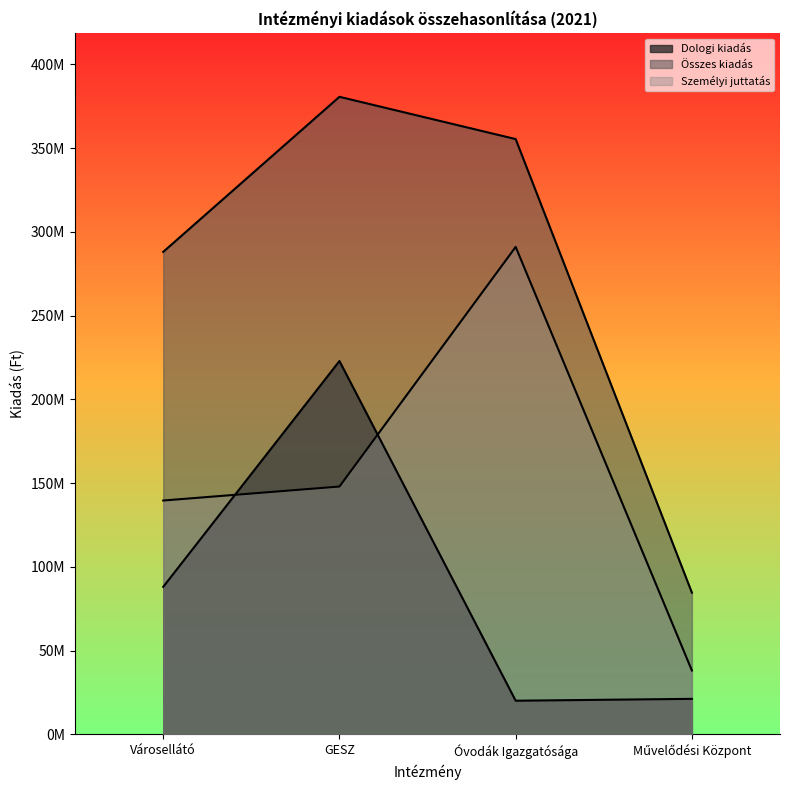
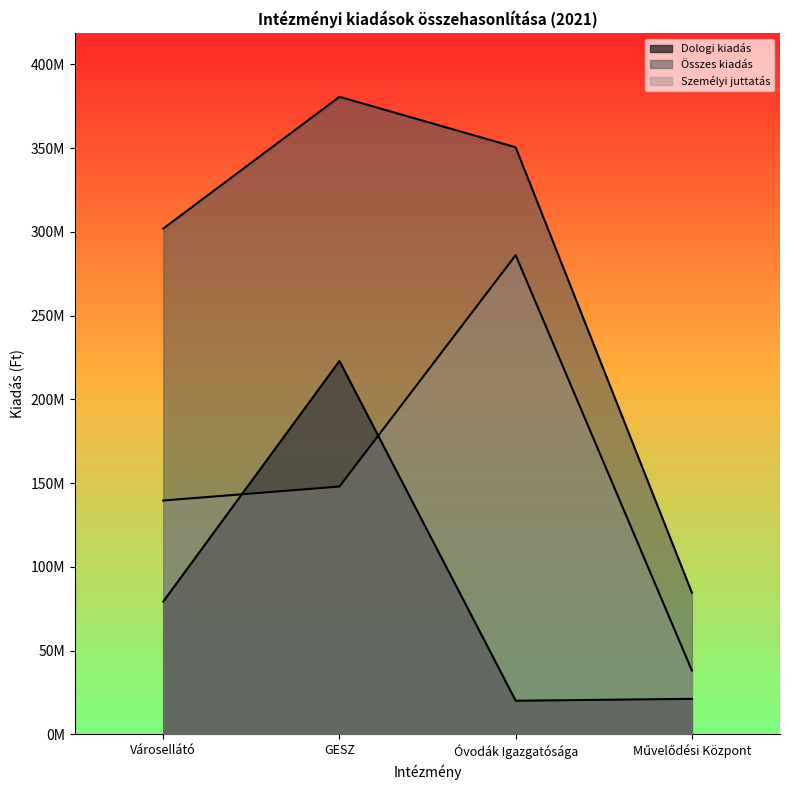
  {
    "Dologi kiadás": {
-     "Városellátó": 88000000,
+     "Városellátó": 79000000,
      "GESZ": 223000000,
      "Óvodák Igazgatósága": 20000000,
      "Művelődési Központ": 21000000
    },
    "Összes kiadás": {
-     "Városellátó": 288000000,
+     "Városellátó": 302000000,
      "GESZ": 381000000,
-     "Óvodák Igazgatósága": 355000000,
+     "Óvodák Igazgatósága": 350000000,
      "Művelődési Központ": 85000000
    },
    "Személyi juttatás": {
      "Városellátó": 140000000,
      "GESZ": 148000000,
-     "Óvodák Igazgatósága": 291000000,
+     "Óvodák Igazgatósága": 286000000,
      "Művelődési Központ": 38000000
    }
  }
